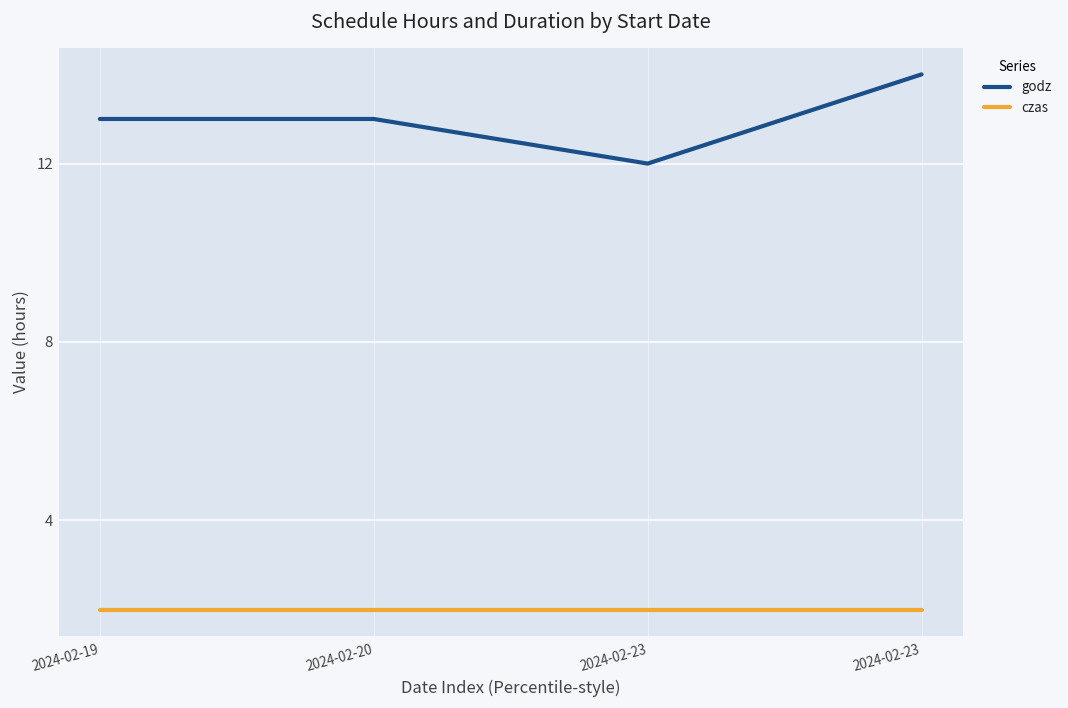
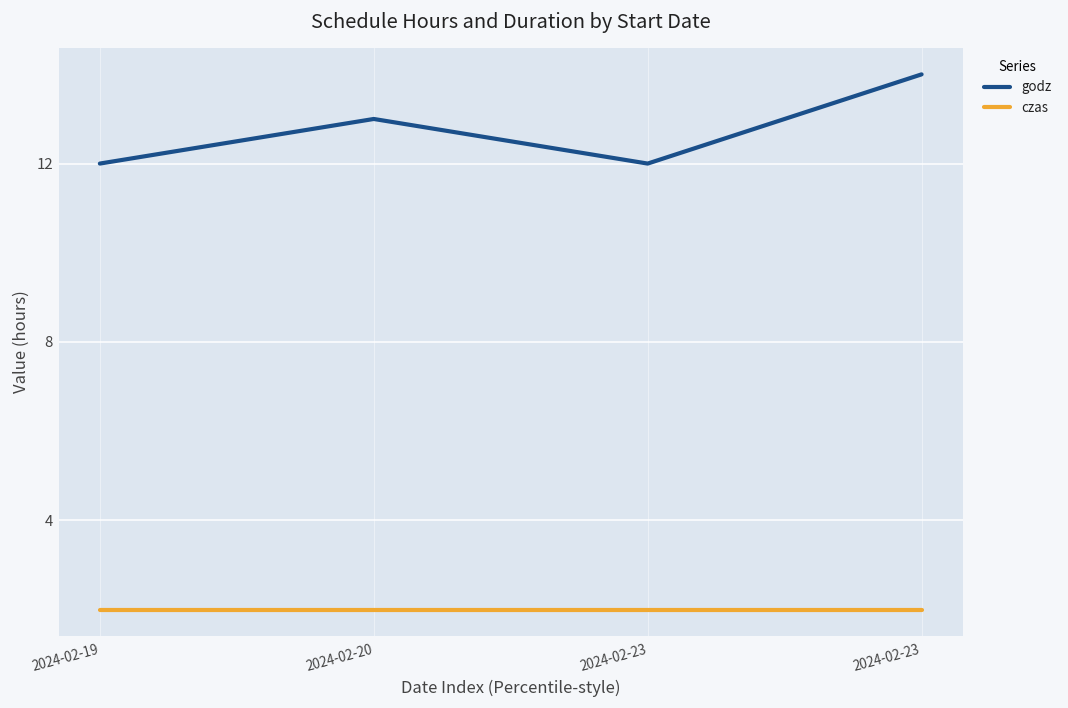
  {
    "godz": {
-     "2024-02-19": 13,
+     "2024-02-19": 12,
      "2024-02-20": 13
    },
    "czas": {
      "2024-02-19": 2,
      "2024-02-20": 2
    }
  }
